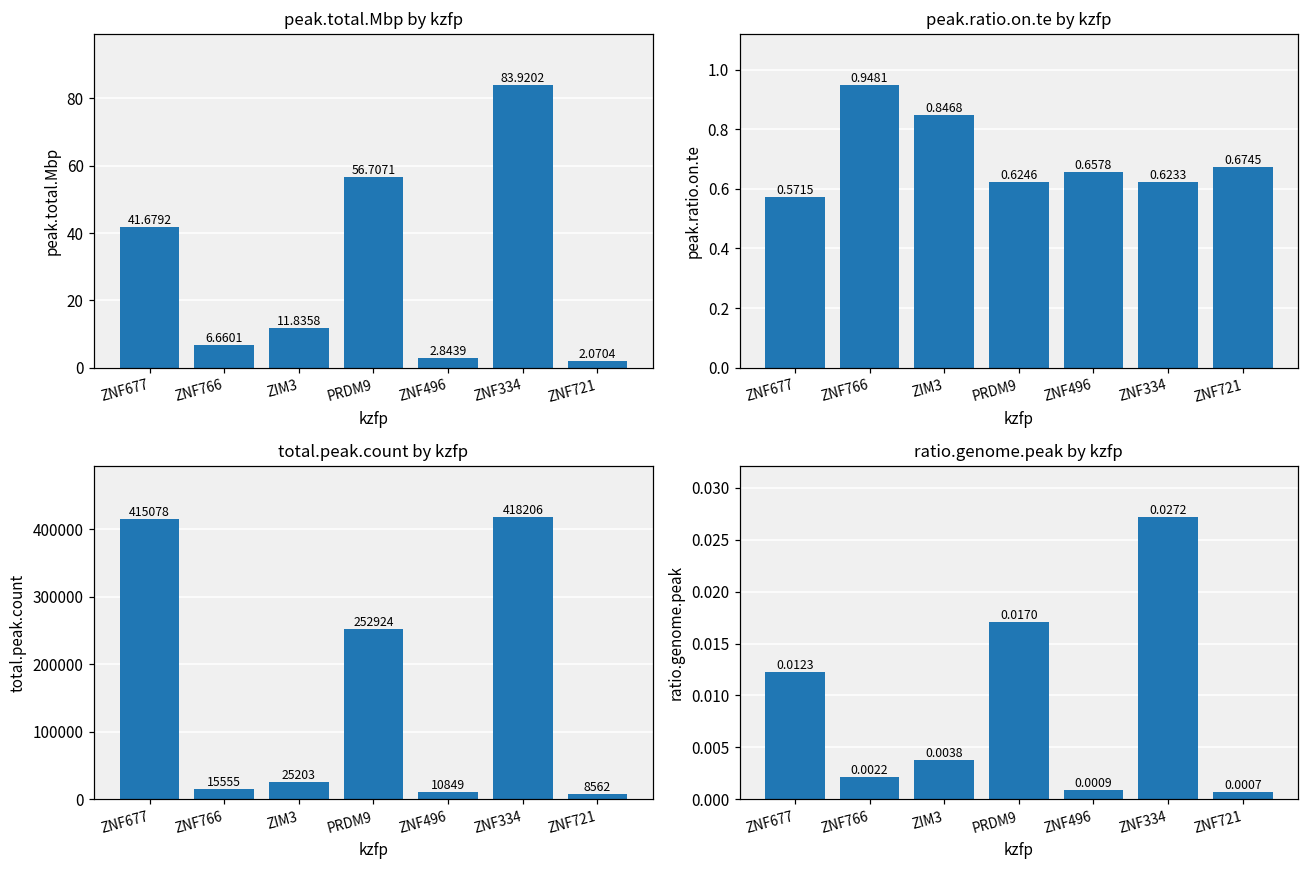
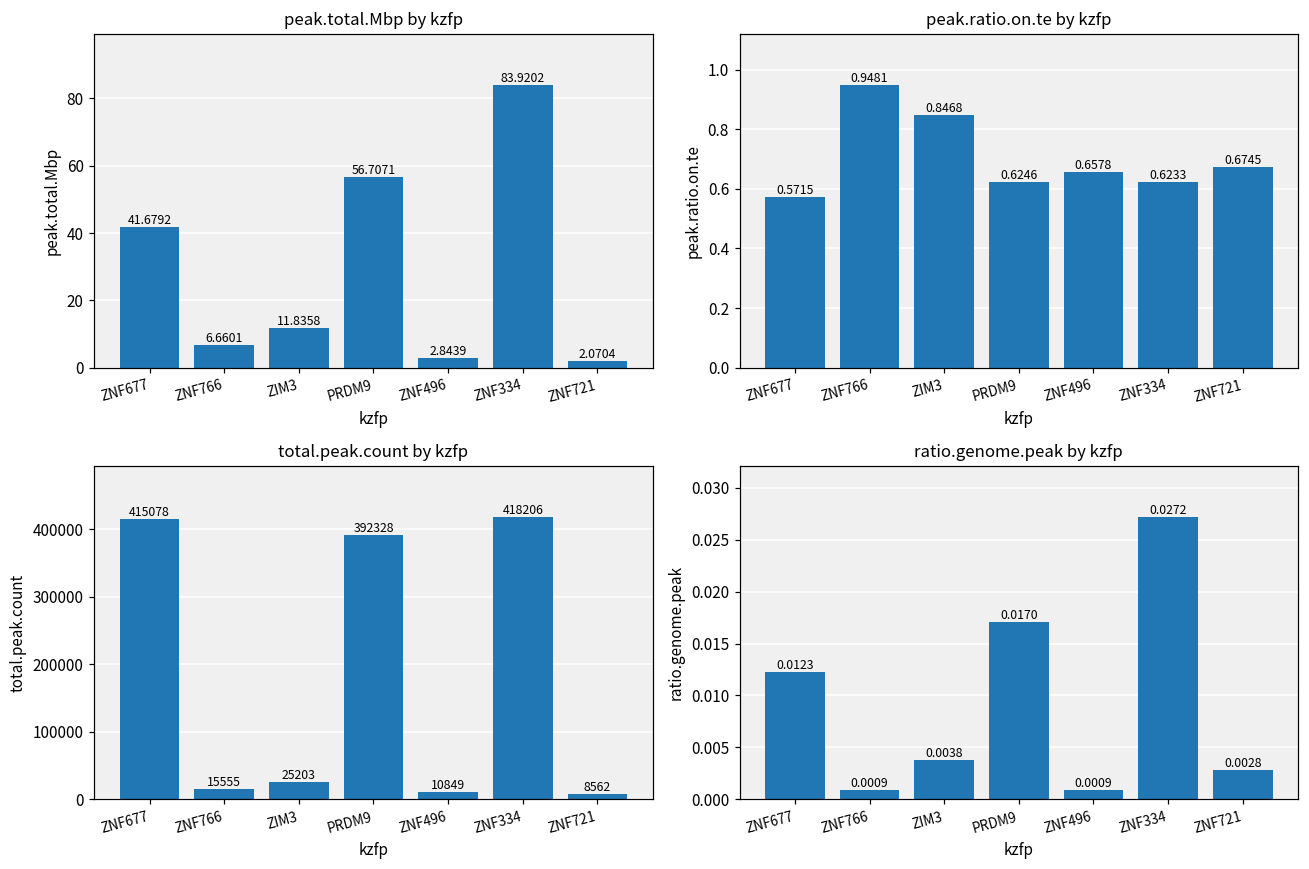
  {
    "peak.total.Mbp by kzfp": {
      "ZNF677": 41.6792,
      "ZNF766": 6.6601,
      "ZIM3": 11.8358,
      "PRDM9": 56.7071,
      "ZNF496": 2.8439,
      "ZNF334": 83.9202,
      "ZNF721": 2.0704
    },
    "peak.ratio.on.te by kzfp": {
      "ZNF677": 0.5715,
      "ZNF766": 0.9481,
      "ZIM3": 0.8468,
      "PRDM9": 0.6246,
      "ZNF496": 0.6578,
      "ZNF334": 0.6233,
      "ZNF721": 0.6745
    },
    "total.peak.count by kzfp": {
      "ZNF677": 415078,
      "ZNF766": 15555,
      "ZIM3": 25203,
-     "PRDM9": 252924,
+     "PRDM9": 392328,
      "ZNF496": 10849,
      "ZNF334": 418206,
      "ZNF721": 8562
    },
    "ratio.genome.peak by kzfp": {
      "ZNF677": 0.0123,
-     "ZNF766": 0.0022,
+     "ZNF766": 0.0009,
      "ZIM3": 0.0038,
      "PRDM9": 0.0170,
      "ZNF496": 0.0009,
      "ZNF334": 0.0272,
-     "ZNF721": 0.0007
+     "ZNF721": 0.0028
    }
  }
